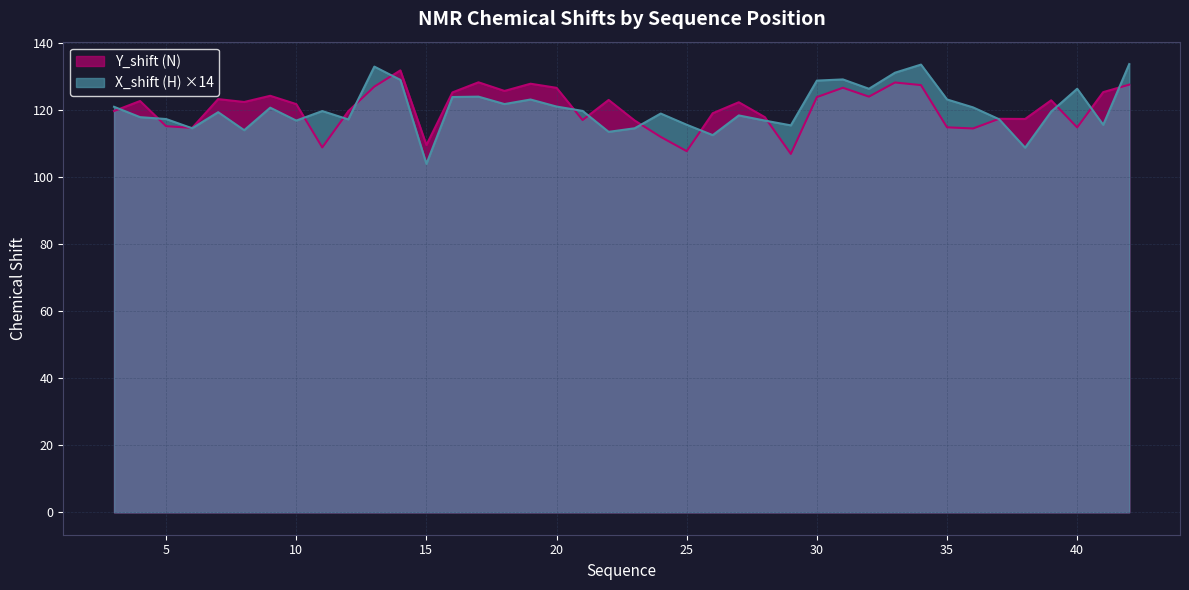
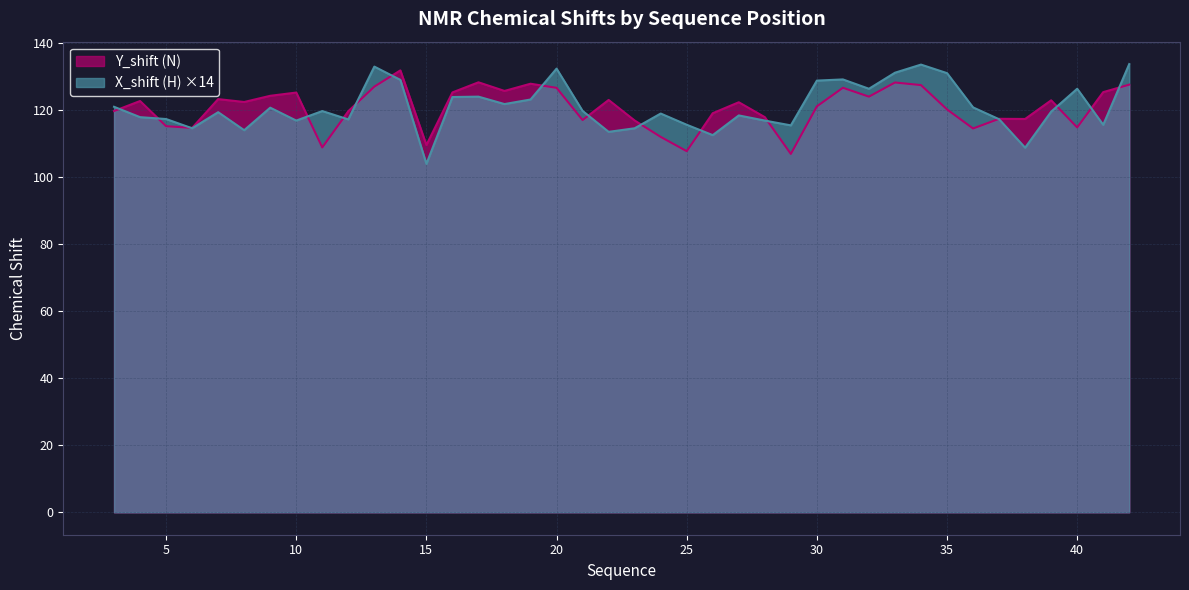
  {
    "Y_shift (N)": {
      "5": 115,
-     "10": 122,
+     "10": 125,
      "15": 110,
      "20": 127,
      "25": 108,
-     "30": 124,
-     "35": 115,
+     "30": 121,
+     "35": 120,
      "40": 115
    },
    "X_shift (H) ×14": {
      "5": 117,
      "10": 117,
      "15": 104,
-     "20": 121,
+     "20": 132,
      "25": 116,
      "30": 129,
-     "35": 123,
+     "35": 131,
      "40": 126
    }
  }
